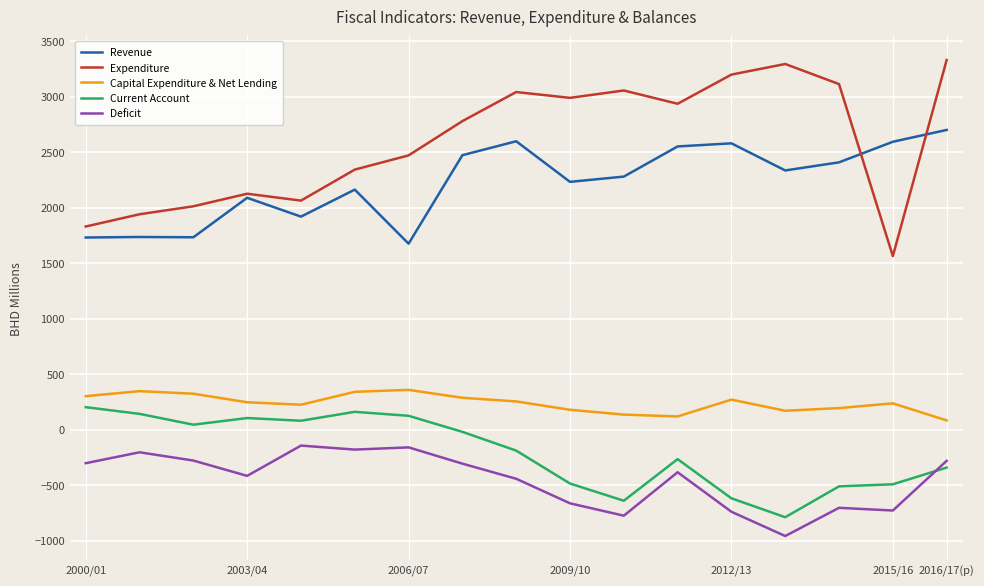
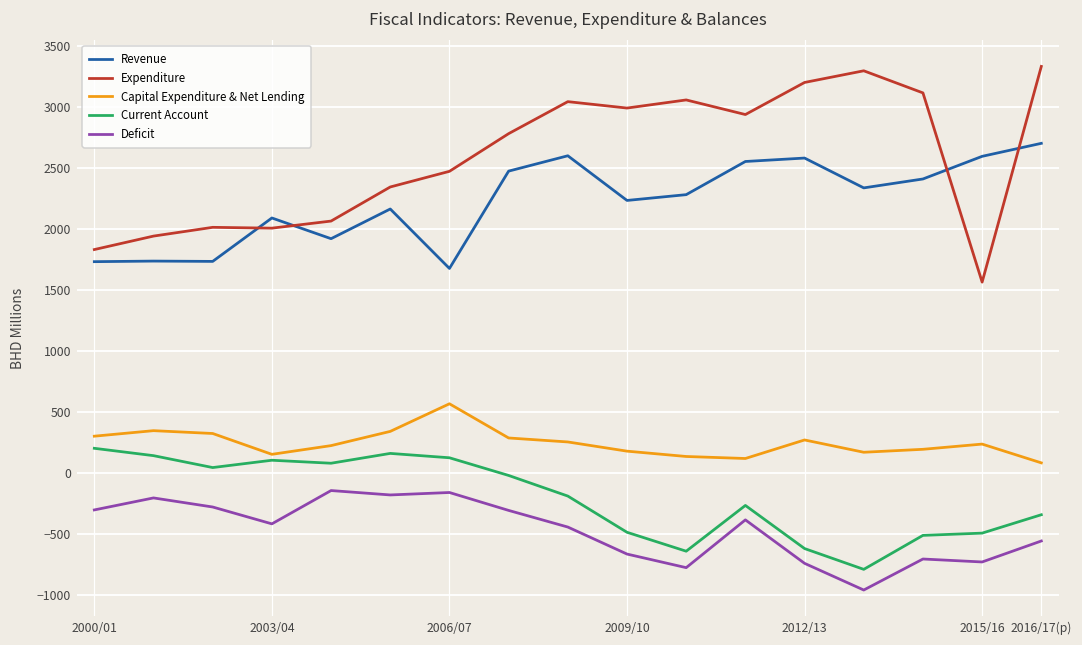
  {
    "Revenue": {
      "2000/01": 1730,
      "2003/04": 2090,
      "2006/07": 1670,
      "2009/10": 2230,
      "2012/13": 2580,
      "2015/16": 2590,
      "2016/17(p)": 2700
    },
    "Expenditure": {
      "2000/01": 1830,
-     "2003/04": 2120,
+     "2003/04": 2000,
      "2006/07": 2470,
      "2009/10": 2990,
      "2012/13": 3200,
      "2015/16": 1560,
      "2016/17(p)": 3330
    },
    "Capital Expenditure & Net Lending": {
      "2000/01": 300,
-     "2003/04": 250,
-     "2006/07": 360,
+     "2003/04": 150,
+     "2006/07": 570,
      "2009/10": 180,
      "2012/13": 270,
      "2015/16": 240,
      "2016/17(p)": 80
    },
    "Current Account": {
      "2000/01": 200,
      "2003/04": 100,
      "2006/07": 120,
      "2009/10": -490,
      "2012/13": -620,
      "2015/16": -490,
      "2016/17(p)": -340
    },
    "Deficit": {
      "2000/01": -300,
      "2003/04": -420,
      "2006/07": -160,
      "2009/10": -660,
      "2012/13": -740,
      "2015/16": -730,
-     "2016/17(p)": -280
+     "2016/17(p)": -560
    }
  }
